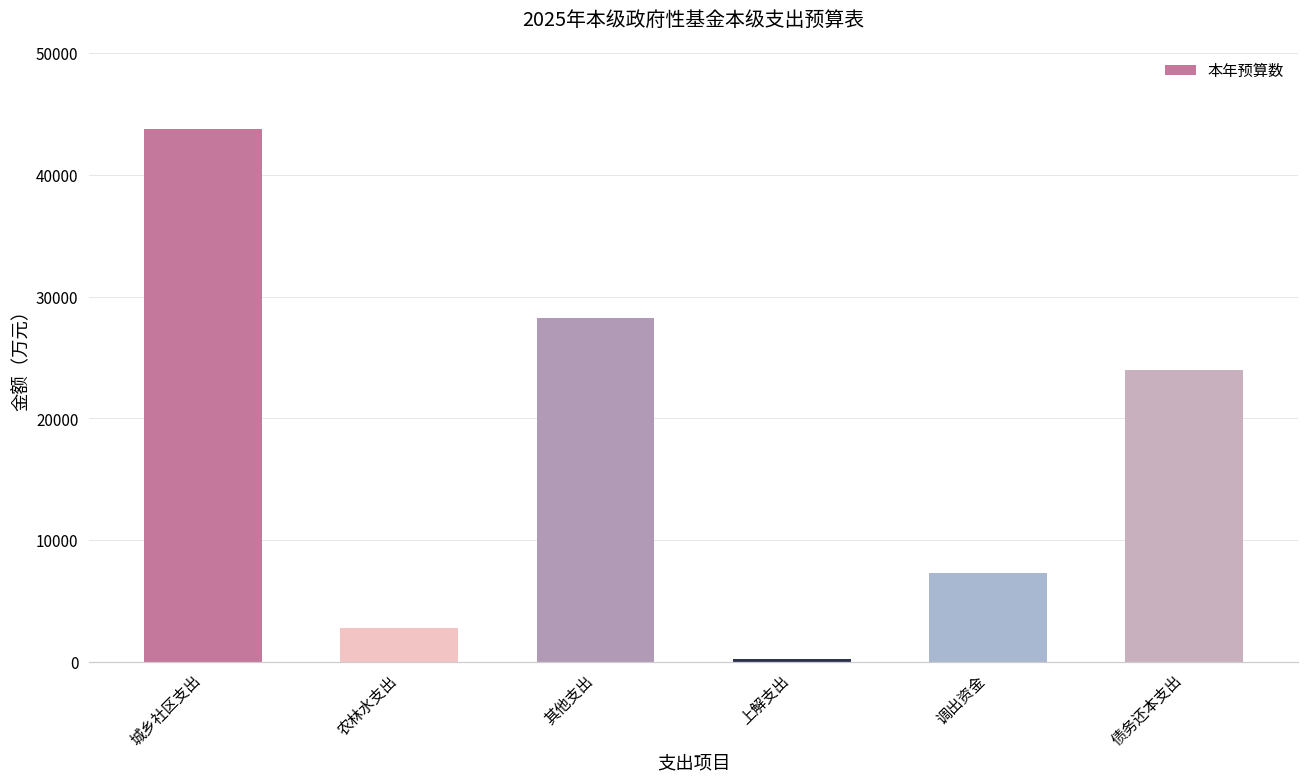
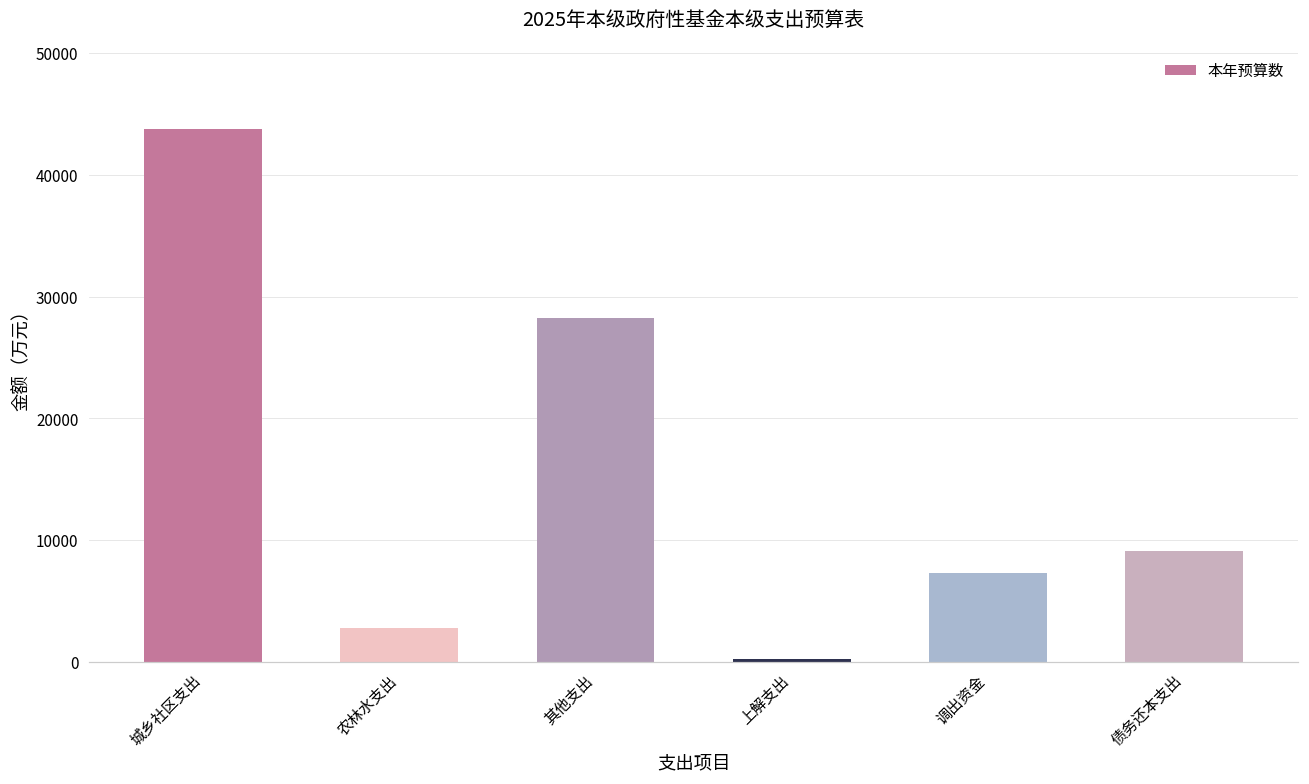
  {
    "城乡社区支出": 43800,
    "农林水支出": 2800,
    "其他支出": 28300,
    "调出资金": 7300,
-   "债务还本支出": 24000
+   "债务还本支出": 9100
  }
